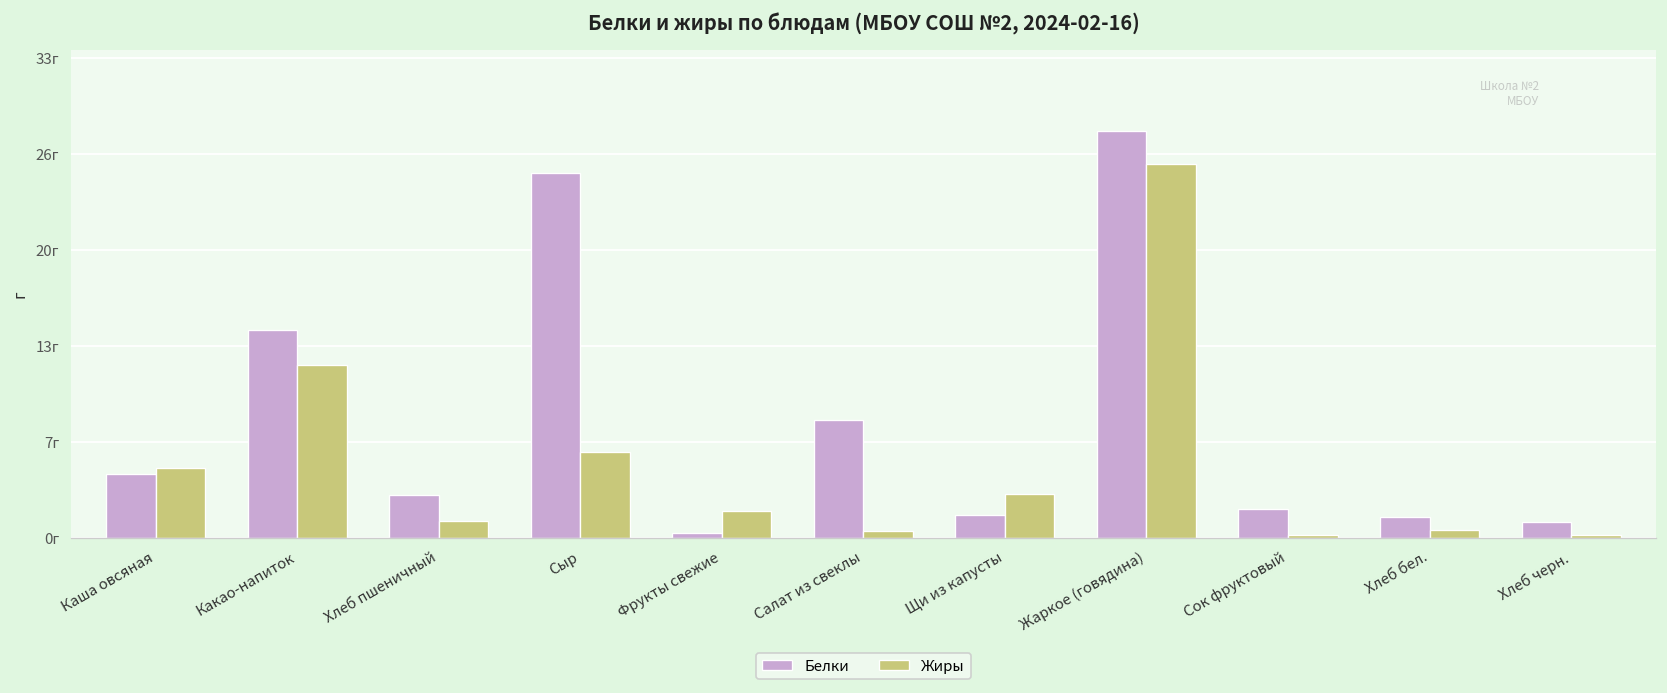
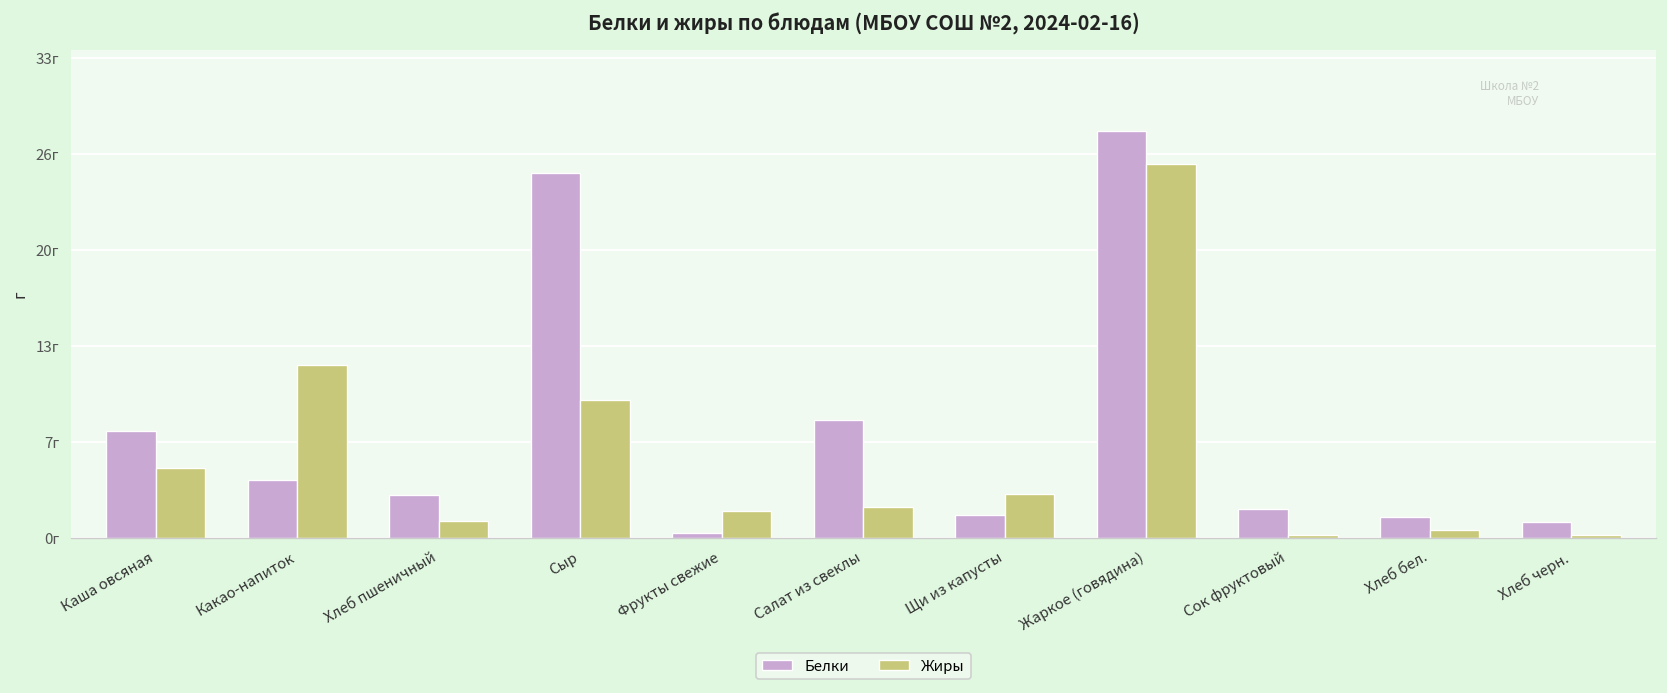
  {
    "Белки": {
-     "Каша овсяная": "4.4г",
-     "Какао-напиток": "14.3г",
+     "Каша овсяная": "7.4г",
+     "Какао-напиток": "4.0г",
      "Хлеб пшеничный": "3.0г",
      "Сыр": "25.0г",
      "Фрукты свежие": "0.4г",
      "Салат из свеклы": "8.2г",
      "Щи из капусты": "1.6г",
      "Жаркое (говядина)": "28.0г",
      "Сок фруктовый": "2.0г",
      "Хлеб бел.": "1.5г",
      "Хлеб черн.": "1.1г"
    },
    "Жиры": {
      "Каша овсяная": "4.8г",
      "Какао-напиток": "11.9г",
      "Хлеб пшеничный": "1.2г",
-     "Сыр": "5.9г",
+     "Сыр": "9.5г",
      "Фрукты свежие": "1.9г",
-     "Салат из свеклы": "0.5г",
+     "Салат из свеклы": "2.2г",
      "Щи из капусты": "3.0г",
      "Жаркое (говядина)": "25.7г",
      "Хлеб бел.": "0.6г",
      "Хлеб черн.": "0.2г"
    }
  }
